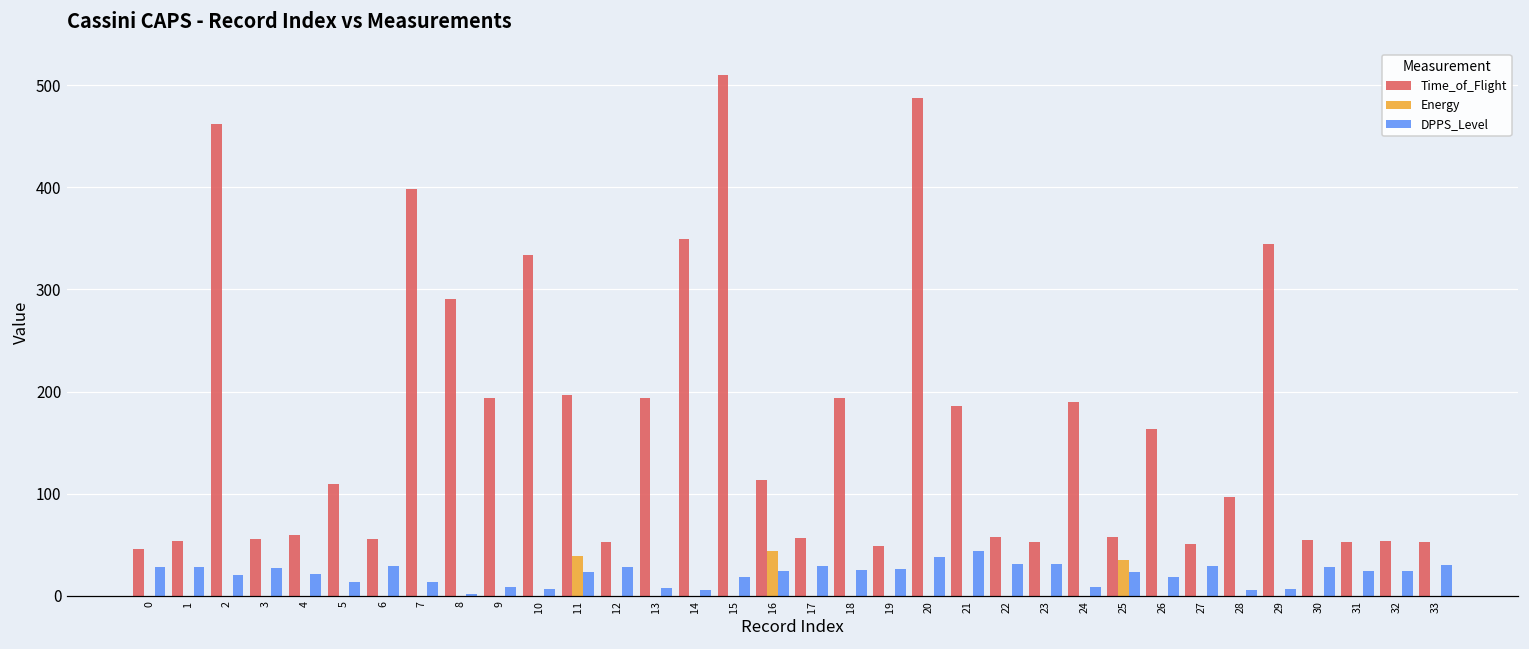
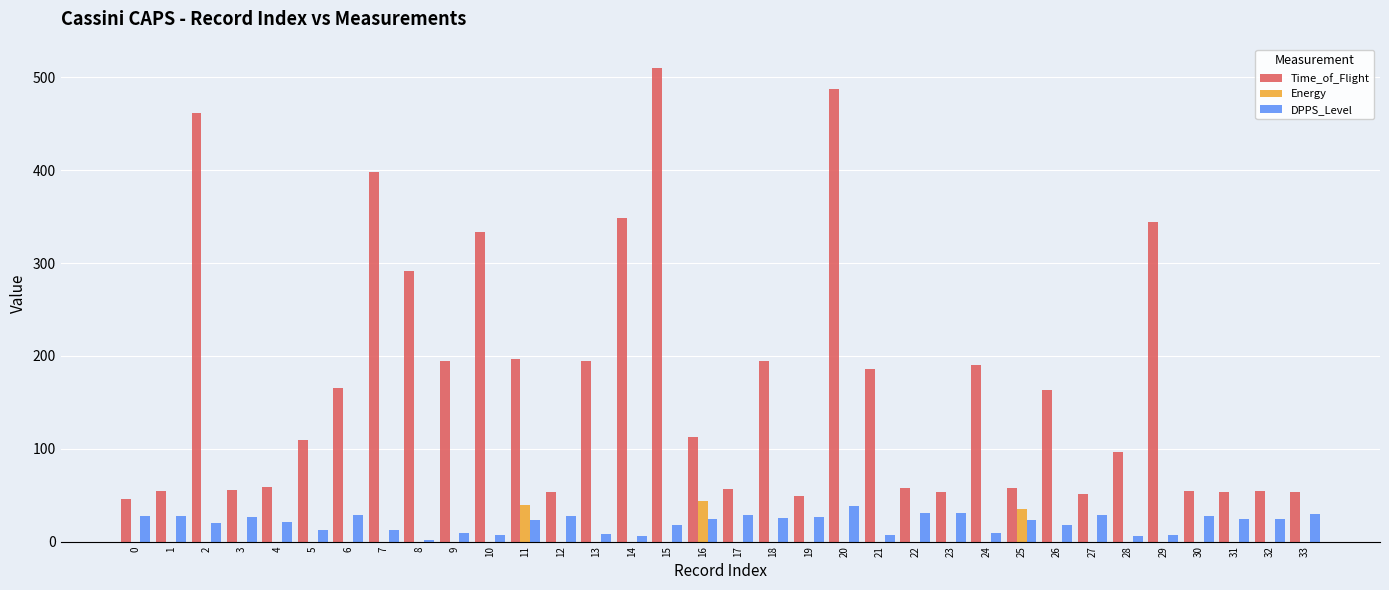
  {
    "Time_of_Flight": {
      "0": 50,
      "1": 50,
      "2": 460,
      "3": 60,
      "4": 60,
      "5": 110,
-     "6": 60,
+     "6": 170,
      "7": 400,
      "8": 290,
      "9": 190,
      "10": 330,
      "11": 200,
      "12": 50,
      "13": 190,
      "14": 350,
      "15": 510,
      "16": 110,
      "17": 60,
      "18": 190,
      "19": 50,
      "20": 490,
      "21": 190,
      "22": 60,
      "23": 50,
      "24": 190,
      "25": 60,
      "26": 160,
      "27": 50,
      "28": 100,
      "29": 340,
      "30": 60,
      "31": 50,
      "32": 50,
      "33": 50
    },
    "Energy": {
      "0": 0,
      "1": 0,
      "2": 0,
      "3": 0,
      "4": 0,
      "5": 0,
      "6": 0,
      "7": 0,
      "8": 0,
      "9": 0,
      "10": 0,
      "11": 40,
      "12": 0,
      "13": 0,
      "14": 0,
      "15": 0,
      "16": 40,
      "17": 0,
      "18": 0,
      "19": 0,
      "20": 0,
      "21": 0,
      "22": 0,
      "23": 0,
      "24": 0,
      "25": 40,
      "26": 0,
      "27": 0,
      "28": 0,
      "29": 0,
      "30": 0,
      "31": 0,
      "32": 0,
      "33": 0
    },
    "DPPS_Level": {
      "0": 30,
      "1": 30,
      "2": 20,
      "3": 30,
      "4": 20,
      "5": 10,
      "6": 30,
      "7": 10,
      "9": 10,
      "10": 10,
      "11": 20,
      "12": 30,
      "13": 10,
      "14": 10,
      "15": 20,
      "16": 20,
      "17": 30,
      "18": 30,
      "19": 30,
      "20": 40,
-     "21": 40,
+     "21": 10,
      "22": 30,
      "23": 30,
      "24": 10,
      "25": 20,
      "26": 20,
      "27": 30,
      "28": 10,
      "29": 10,
      "30": 30,
      "31": 20,
      "32": 20,
      "33": 30
    }
  }
